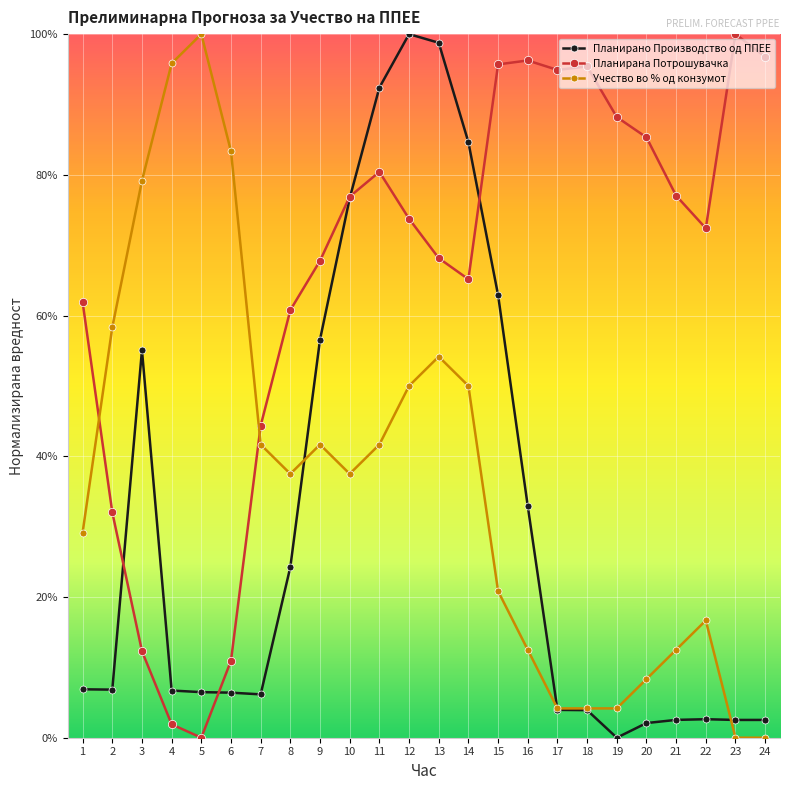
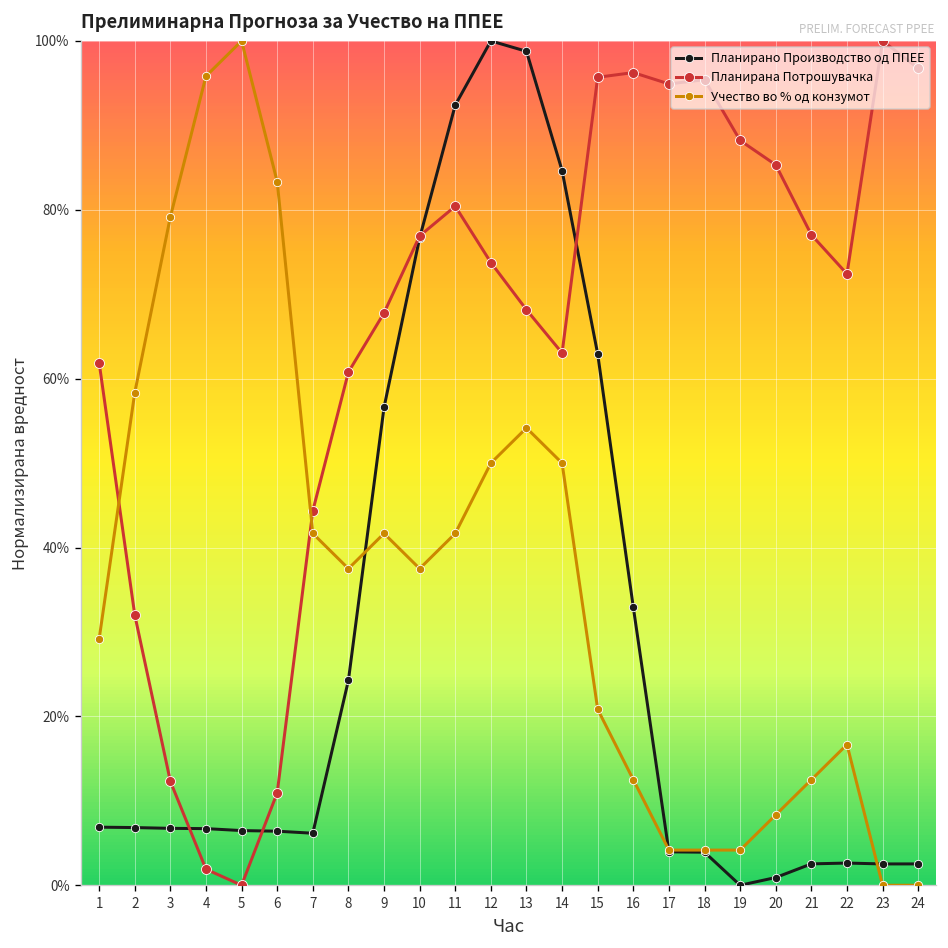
  {
    "Планирано Производство од ППЕЕ": {
      "1": "7%",
      "2": "7%",
-     "3": "55%",
+     "3": "7%",
      "4": "7%",
      "5": "6%",
      "6": "6%",
      "7": "6%",
      "8": "24%",
      "9": "57%",
      "11": "92%",
      "12": "100%",
      "13": "99%",
      "14": "85%",
      "15": "63%",
      "16": "33%",
      "19": "0%",
-     "20": "2%",
+     "20": "1%",
      "21": "3%",
      "22": "3%",
      "23": "3%",
      "24": "3%"
    },
    "Планирана Потрошувачка": {
      "1": "62%",
      "2": "32%",
      "3": "12%",
      "4": "2%",
      "5": "0%",
      "6": "11%",
      "7": "44%",
      "8": "61%",
      "9": "68%",
      "11": "80%",
      "12": "74%",
      "13": "68%",
-     "14": "65%",
+     "14": "63%",
      "15": "96%",
      "16": "96%",
      "17": "95%",
      "19": "88%",
      "20": "85%",
      "21": "77%",
      "22": "72%",
      "23": "100%"
    },
    "Учество во % од конзумот": {
      "1": "29%",
      "2": "58%",
      "3": "79%",
      "4": "96%",
      "5": "100%",
      "6": "83%",
      "7": "42%",
      "8": "38%",
      "9": "42%",
      "10": "38%",
      "11": "42%",
      "12": "50%",
      "13": "54%",
      "14": "50%",
      "15": "21%",
      "16": "13%",
      "19": "4%",
      "20": "8%",
      "21": "13%",
      "22": "17%",
      "23": "0%",
      "24": "0%"
    }
  }
